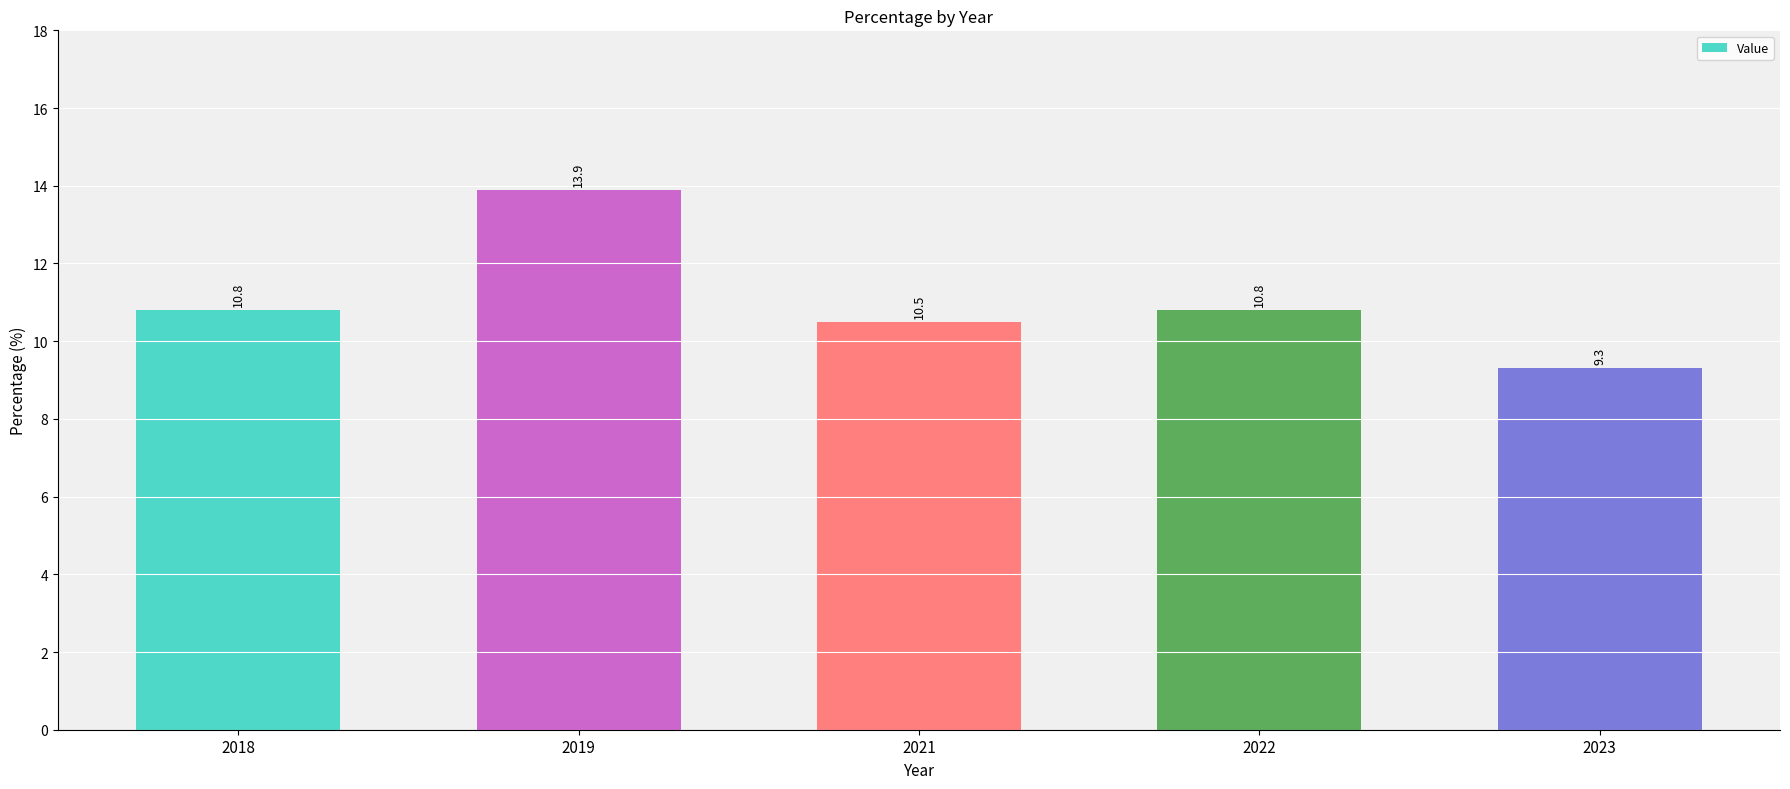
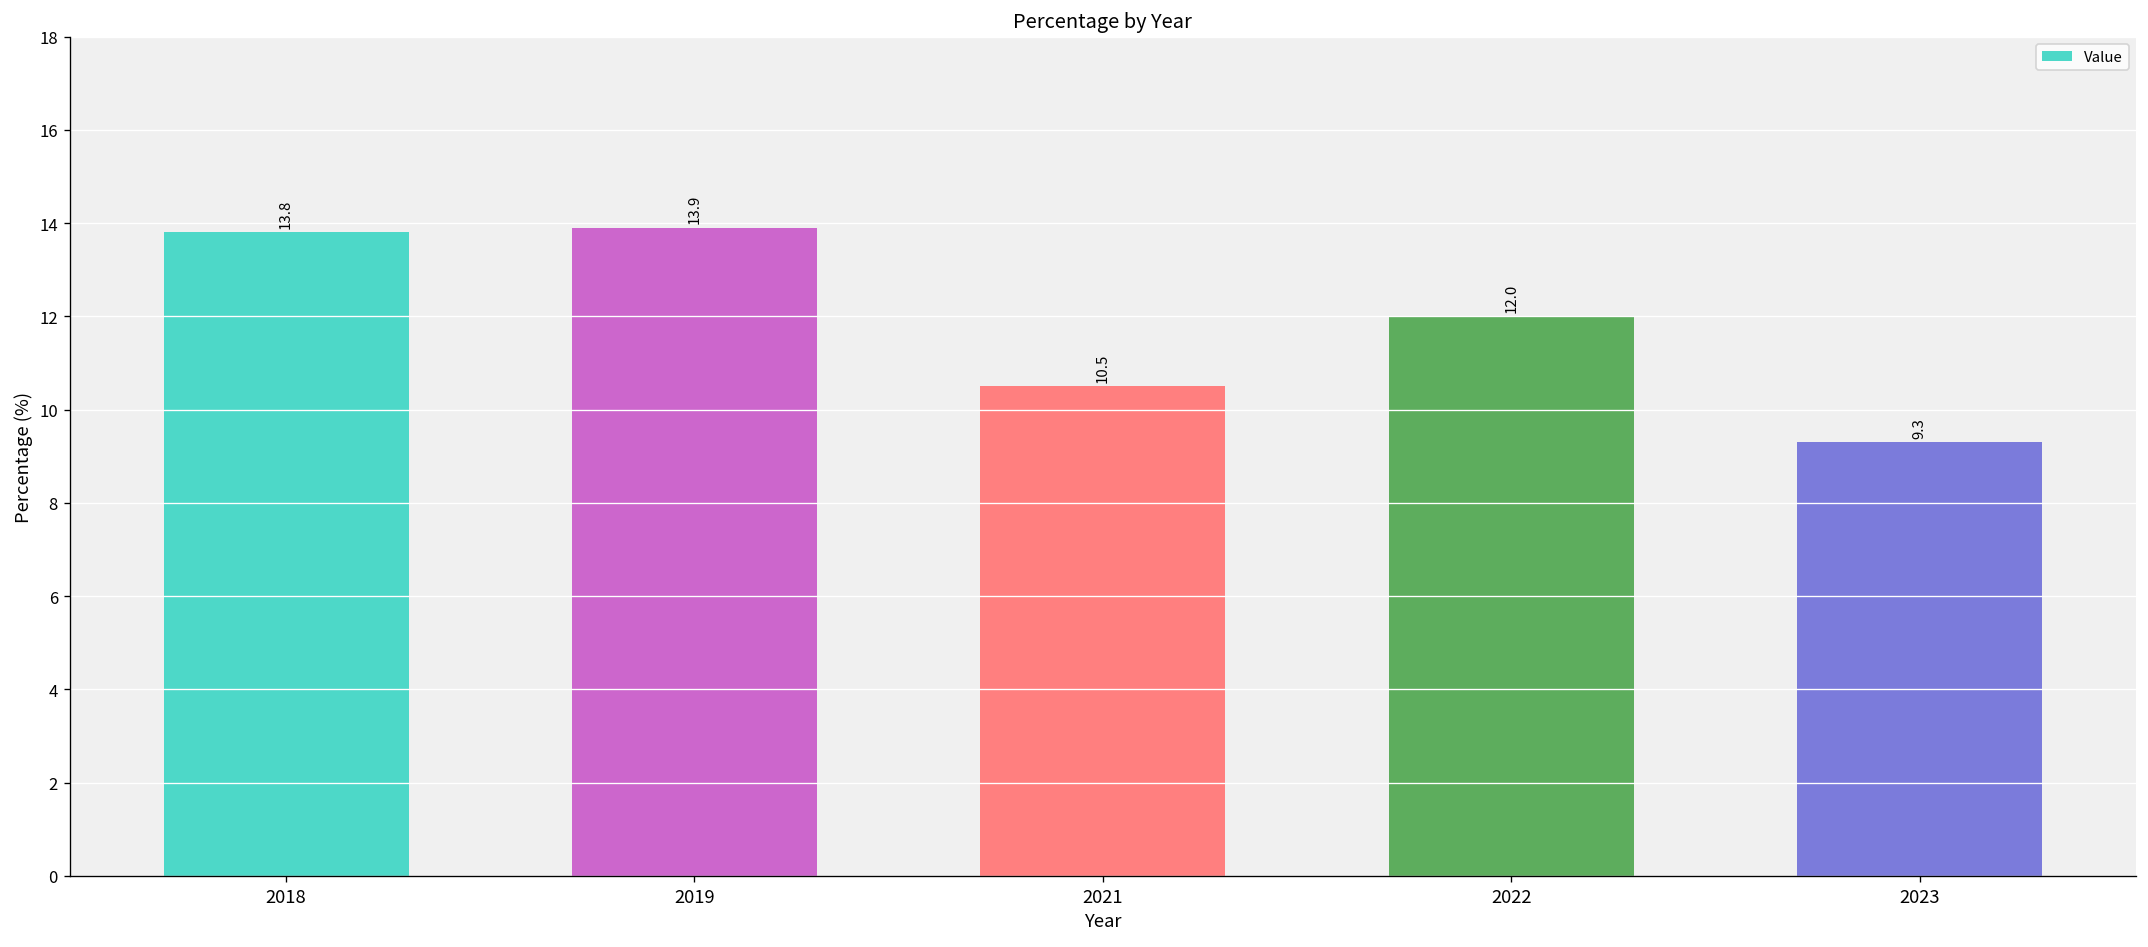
  {
-   "2018": 10.8,
+   "2018": 13.8,
    "2019": 13.9,
    "2021": 10.5,
-   "2022": 10.8,
+   "2022": 12.0,
    "2023": 9.3
  }
